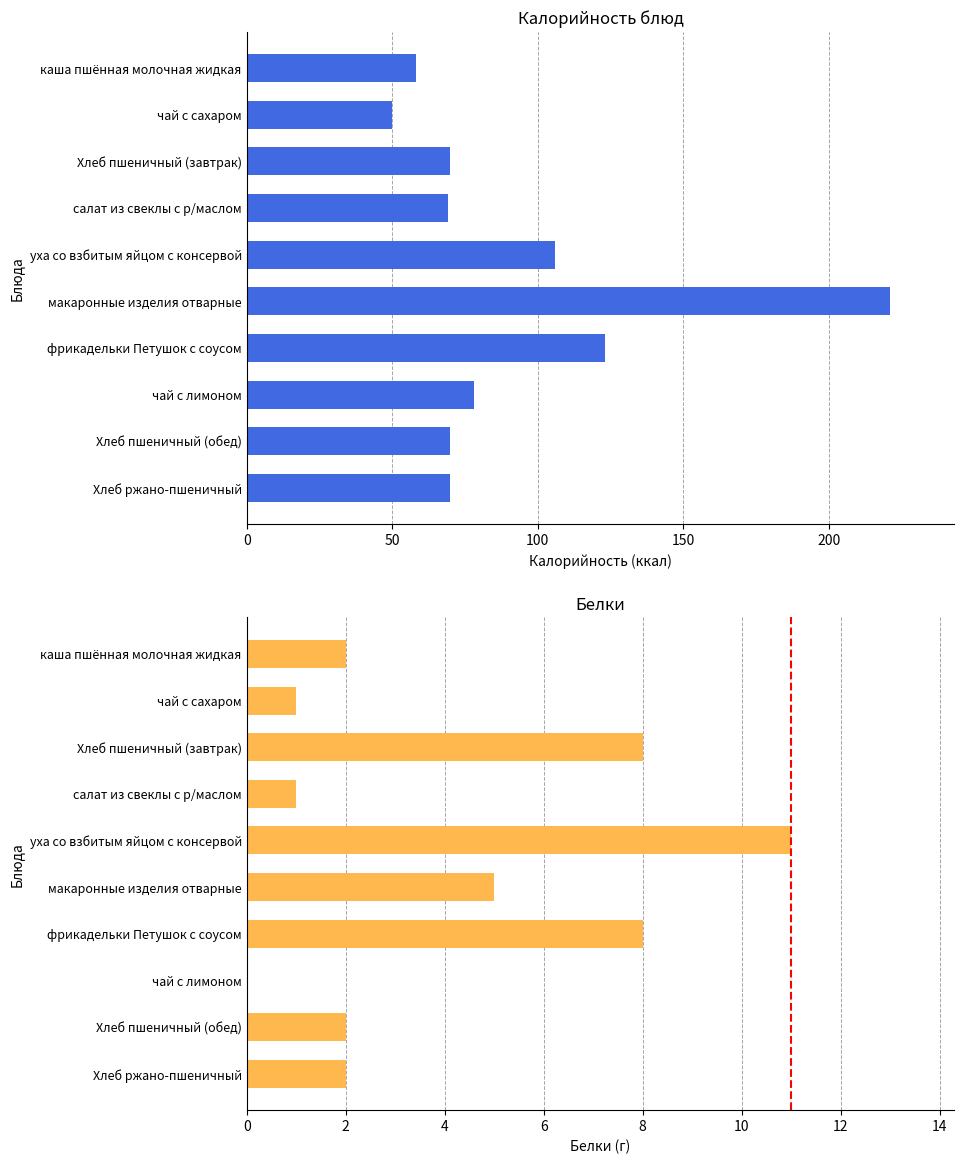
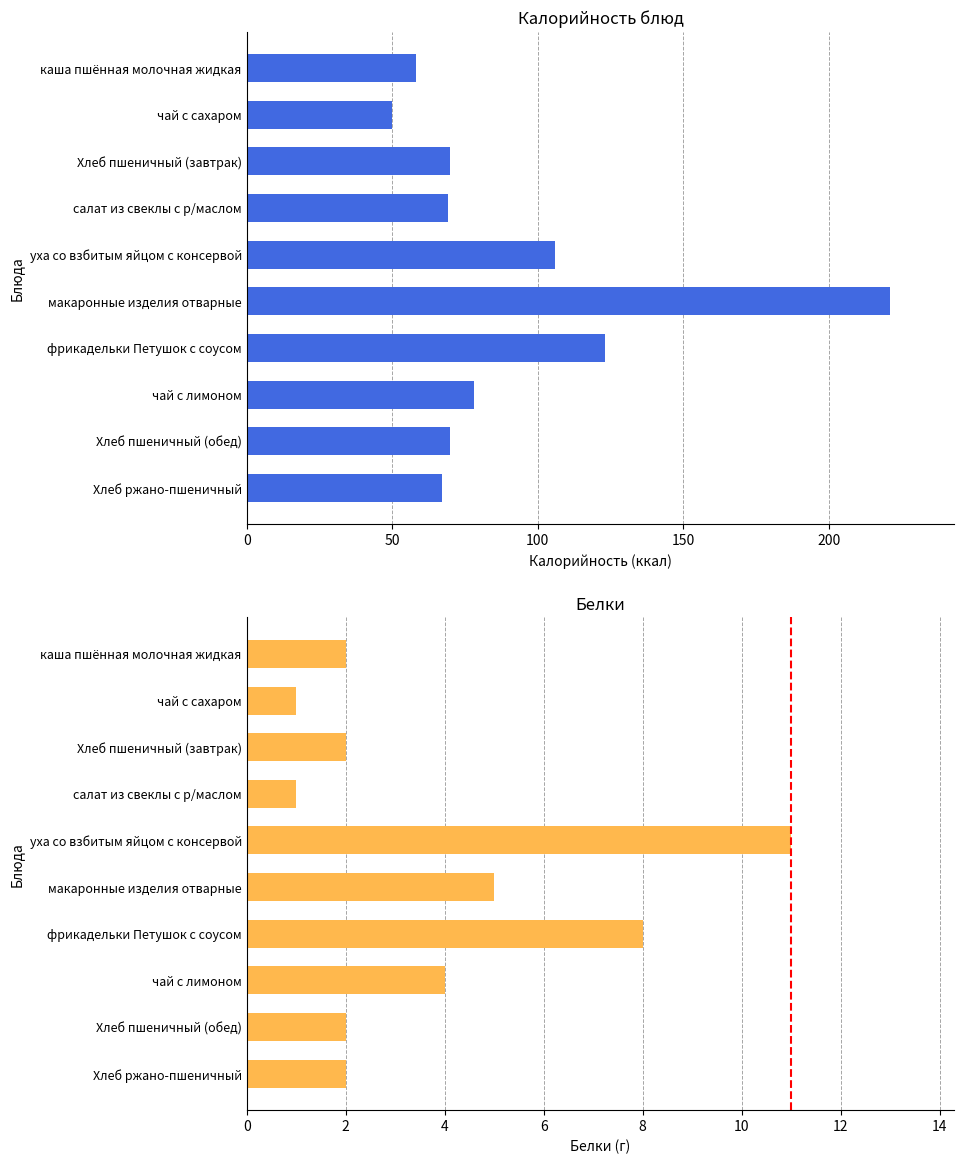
  {
    "Калорийность блюд": {
      "каша пшённая молочная жидкая": 58,
      "чай с сахаром": 50,
      "Хлеб пшеничный (завтрак)": 70,
      "салат из свеклы с р/маслом": 69,
      "уха со взбитым яйцом с консервой": 106,
      "макаронные изделия отварные": 221,
      "фрикадельки Петушок с соусом": 123,
      "чай с лимоном": 78,
      "Хлеб пшеничный (обед)": 70,
-     "Хлеб ржано-пшеничный": 70
+     "Хлеб ржано-пшеничный": 67
    },
    "Белки": {
      "каша пшённая молочная жидкая": 2,
      "чай с сахаром": 1,
-     "Хлеб пшеничный (завтрак)": 8,
+     "Хлеб пшеничный (завтрак)": 2,
      "салат из свеклы с р/маслом": 1,
      "уха со взбитым яйцом с консервой": 11,
      "макаронные изделия отварные": 5,
      "фрикадельки Петушок с соусом": 8,
-     "чай с лимоном": 0,
+     "чай с лимоном": 4,
      "Хлеб пшеничный (обед)": 2,
      "Хлеб ржано-пшеничный": 2
    }
  }
